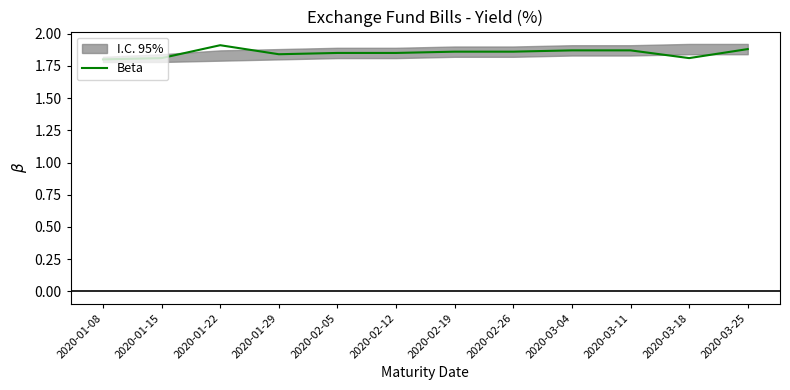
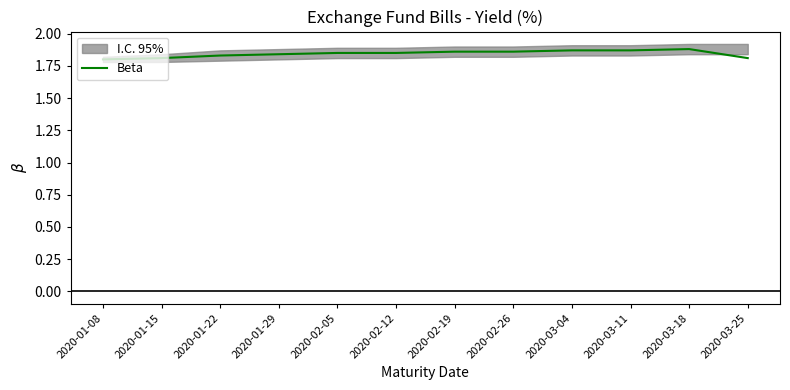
  {
    "Beta": {
-     "2020-01-22": 1.91,
+     "2020-01-22": 1.83,
      "2020-01-29": 1.84,
      "2020-02-05": 1.85,
      "2020-02-12": 1.85,
      "2020-02-19": 1.86,
      "2020-02-26": 1.86,
      "2020-03-04": 1.87,
      "2020-03-11": 1.87,
-     "2020-03-18": 1.81,
-     "2020-03-25": 1.88
+     "2020-03-18": 1.88,
+     "2020-03-25": 1.81
    }
  }
